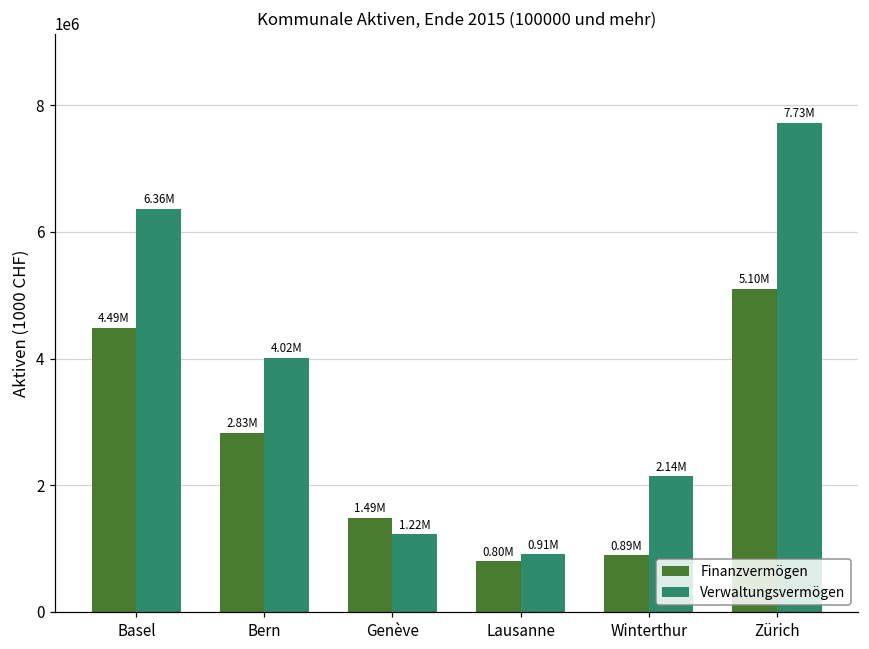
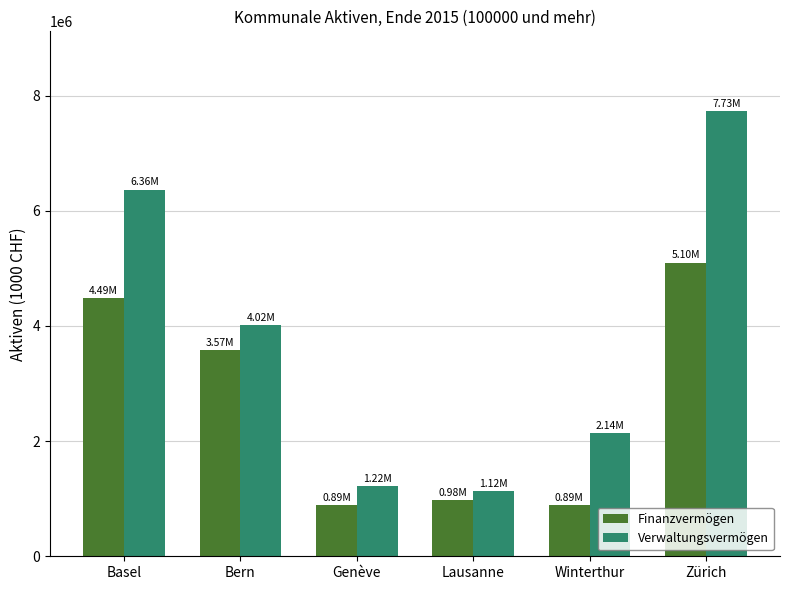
  {
    "Finanzvermögen": {
      "Basel": "4.49M",
-     "Bern": "2.83M",
-     "Genève": "1.49M",
-     "Lausanne": "0.80M",
+     "Bern": "3.57M",
+     "Genève": "0.89M",
+     "Lausanne": "0.98M",
      "Winterthur": "0.89M",
      "Zürich": "5.10M"
    },
    "Verwaltungsvermögen": {
      "Basel": "6.36M",
      "Bern": "4.02M",
      "Genève": "1.22M",
-     "Lausanne": "0.91M",
+     "Lausanne": "1.12M",
      "Winterthur": "2.14M",
      "Zürich": "7.73M"
    }
  }
